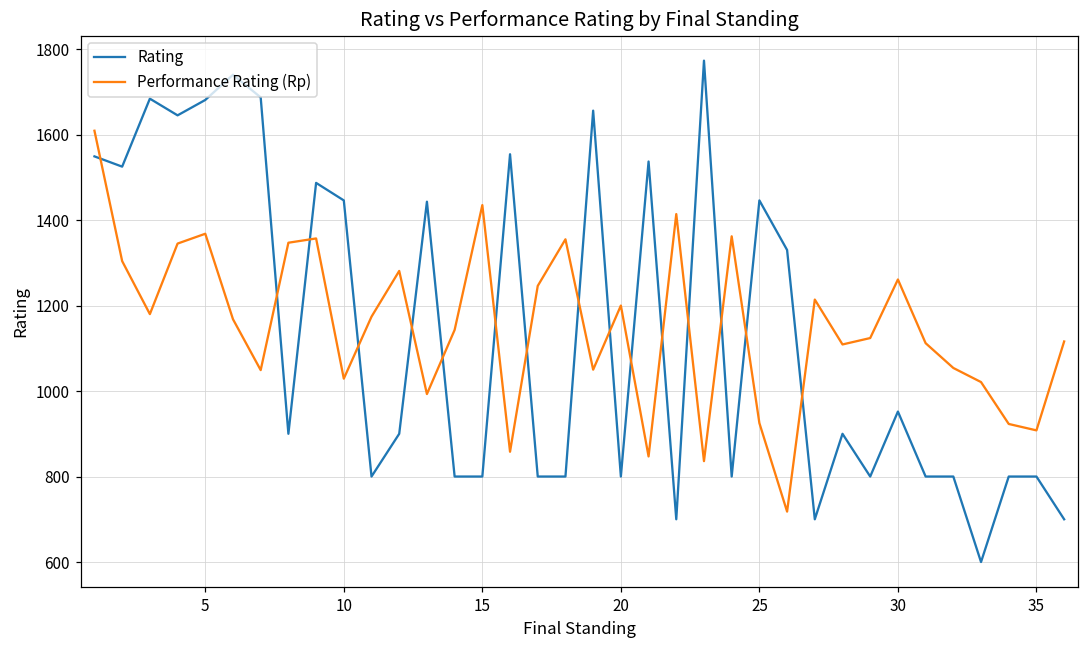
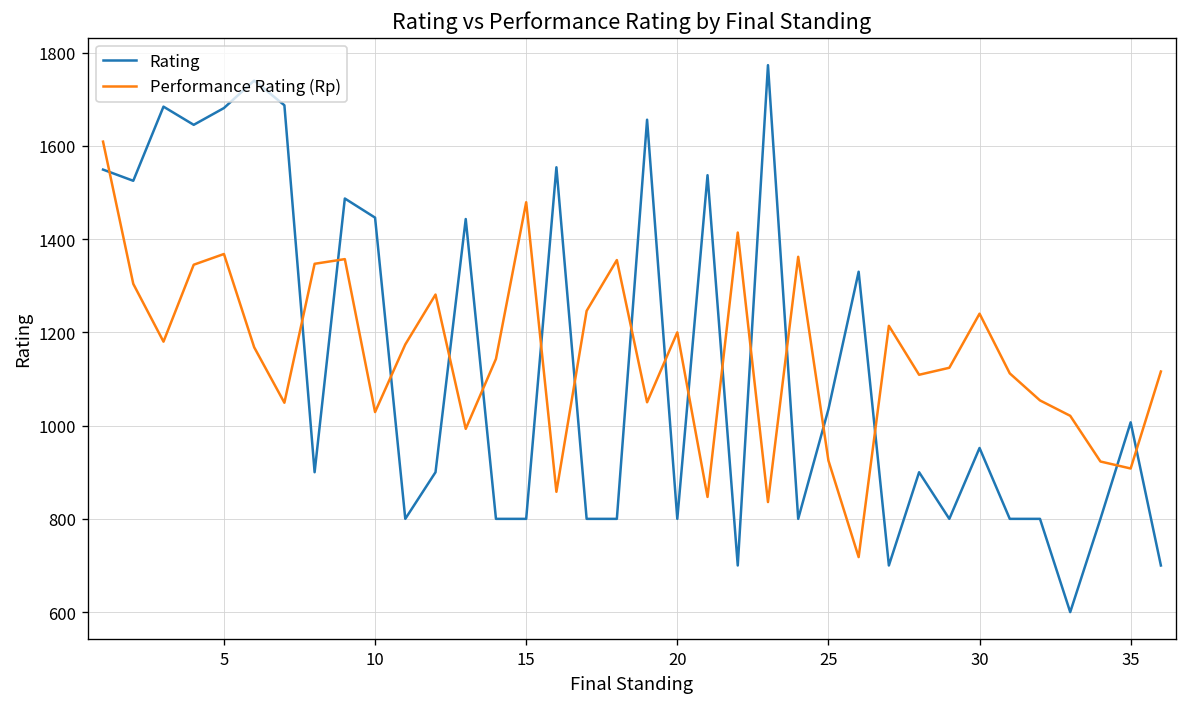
  {
    "Rating": {
      "5": 1680,
      "10": 1450,
      "15": 800,
      "20": 800,
-     "25": 1450,
+     "25": 1040,
      "30": 950,
-     "35": 800
+     "35": 1010
    },
    "Performance Rating (Rp)": {
      "5": 1370,
      "10": 1030,
-     "15": 1440,
+     "15": 1480,
      "20": 1200,
      "25": 930,
-     "30": 1260,
+     "30": 1240,
      "35": 910
    }
  }
